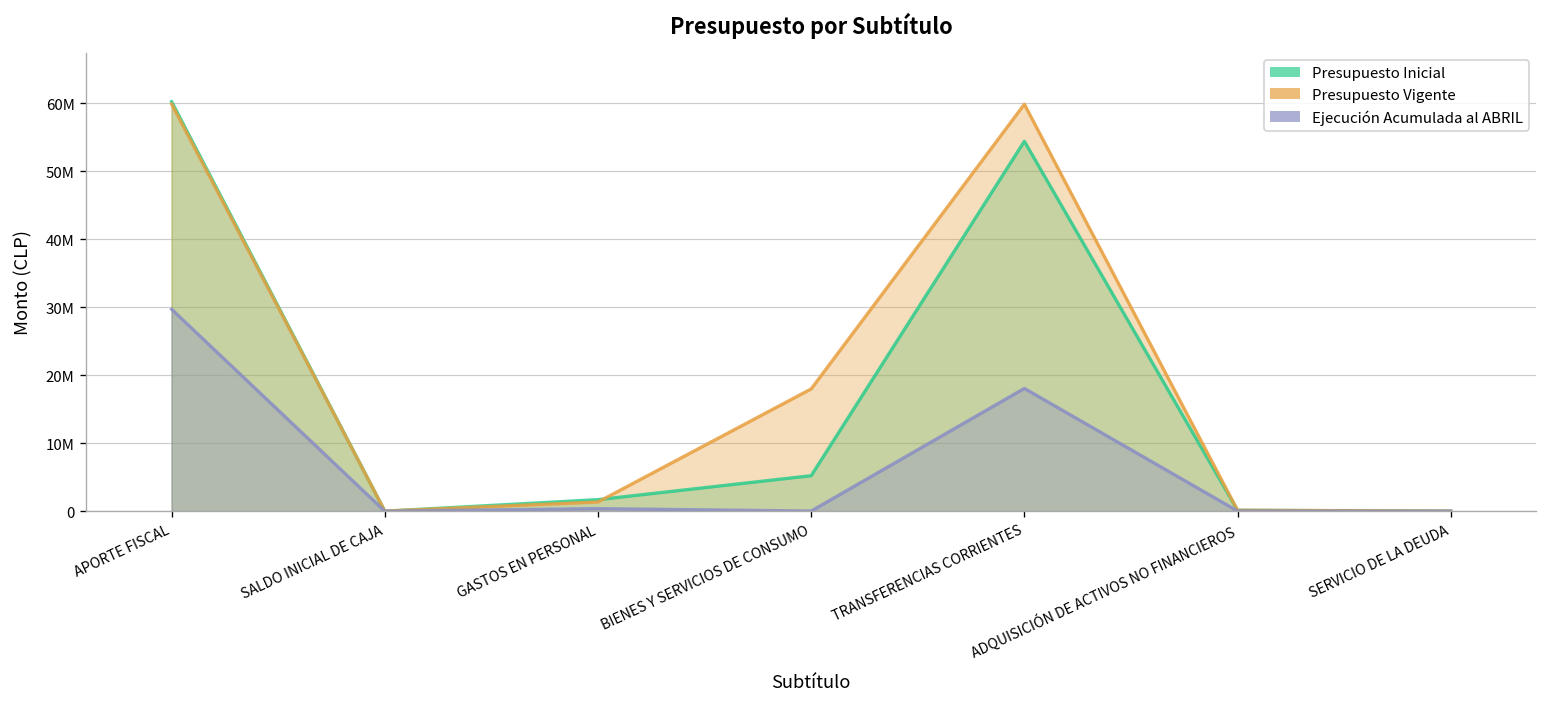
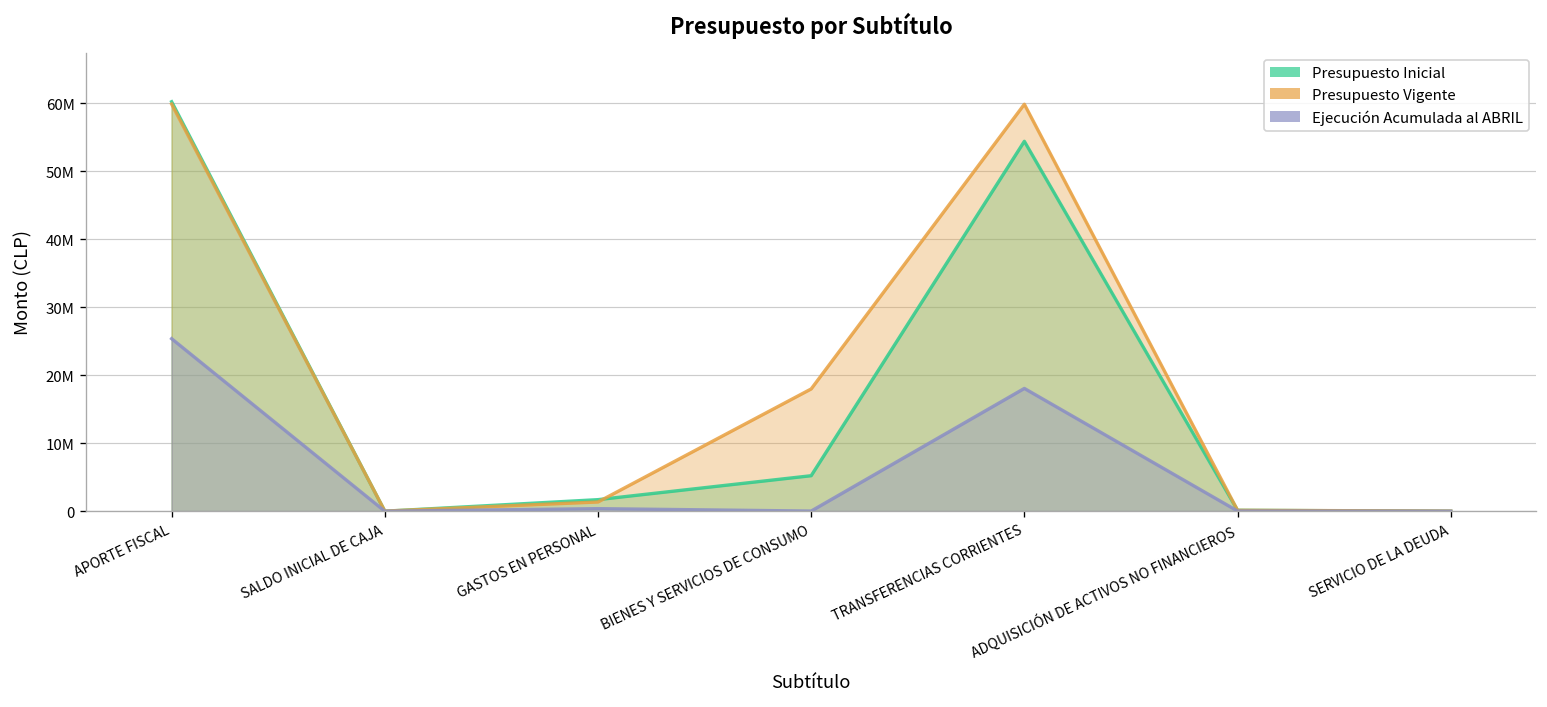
  {
    "Presupuesto Inicial": {
      "BIENES Y SERVICIOS DE CONSUMO": 5000000,
      "TRANSFERENCIAS CORRIENTES": 54000000
    },
    "Presupuesto Vigente": {
      "BIENES Y SERVICIOS DE CONSUMO": 18000000,
      "TRANSFERENCIAS CORRIENTES": 60000000
    },
    "Ejecución Acumulada al ABRIL": {
-     "APORTE FISCAL": 30000000,
+     "APORTE FISCAL": 25000000,
      "GASTOS EN PERSONAL": 0,
      "BIENES Y SERVICIOS DE CONSUMO": 0,
      "TRANSFERENCIAS CORRIENTES": 18000000
    }
  }
